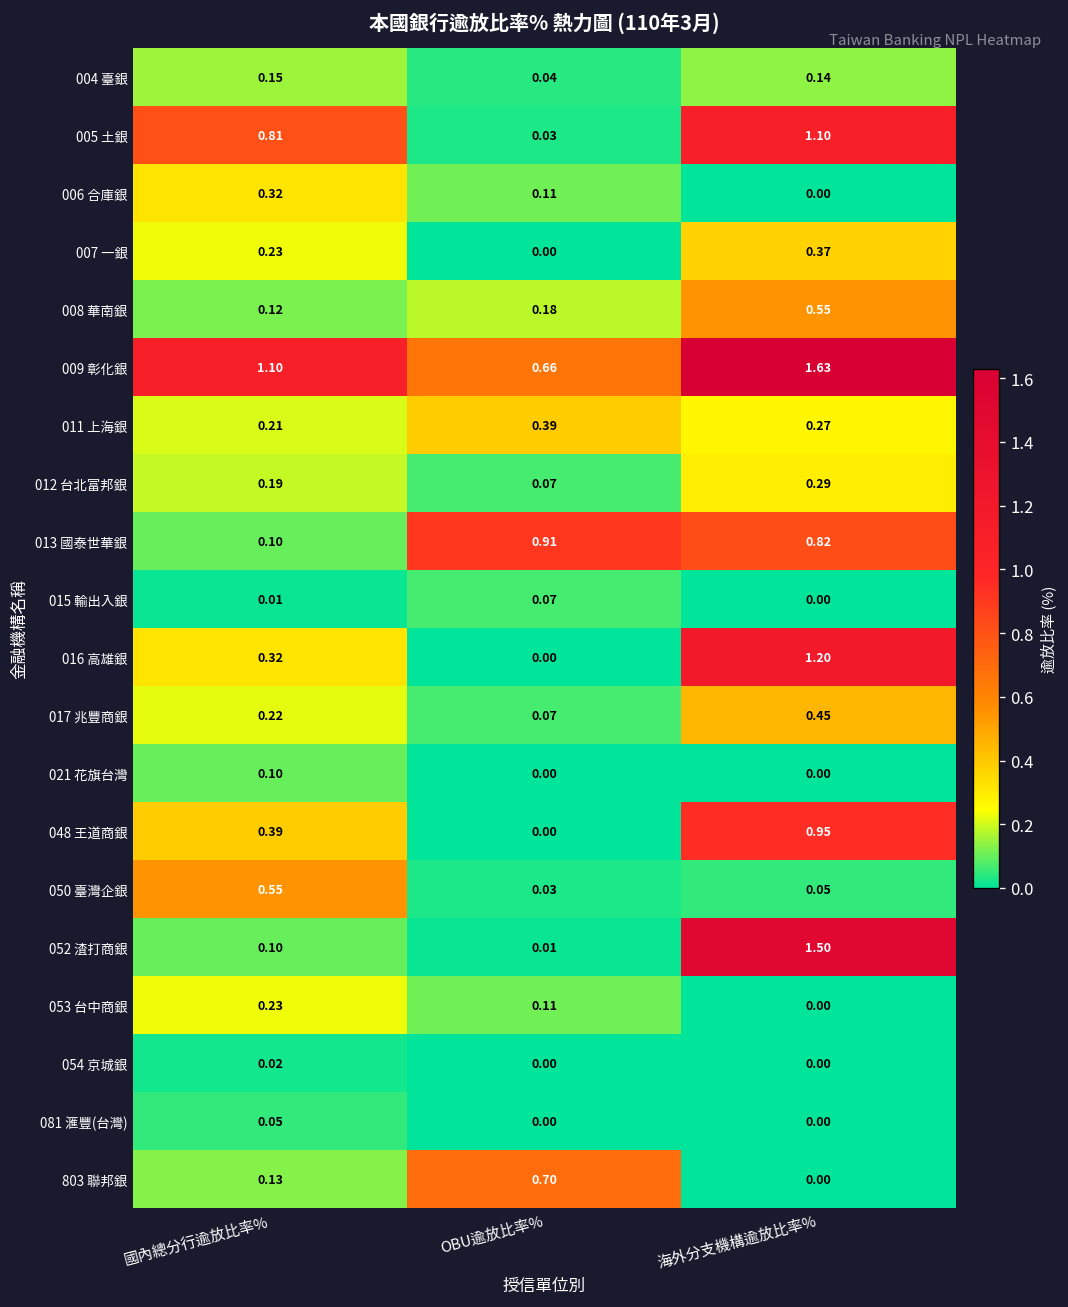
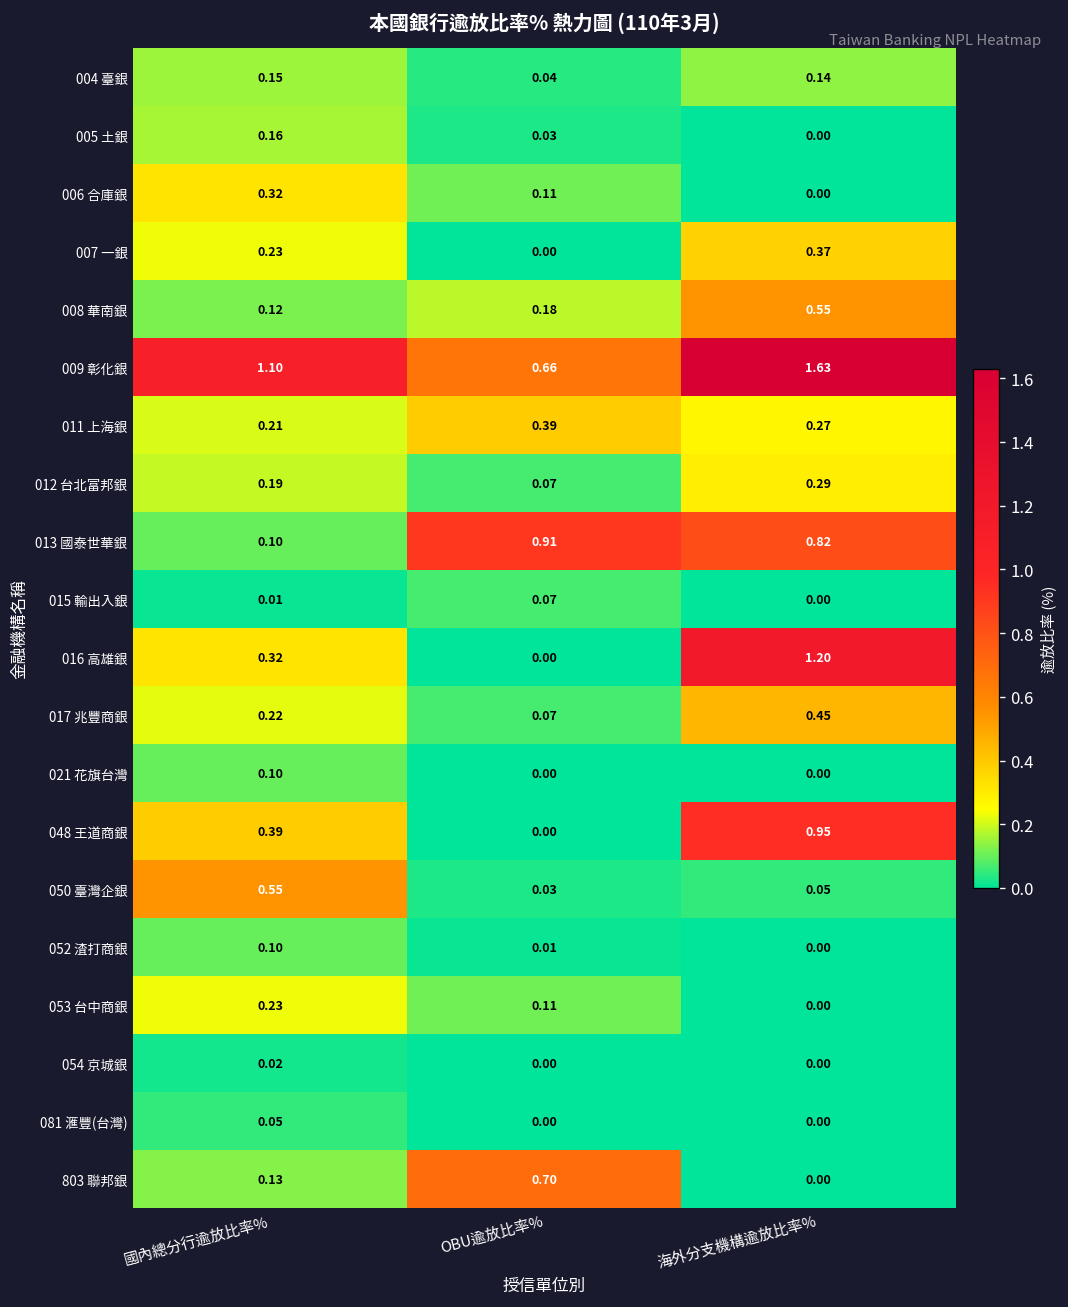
  {
    "004 臺銀": {
      "國內總分行逾放比率%": 0.15,
      "OBU逾放比率%": 0.04,
      "海外分支機構逾放比率%": 0.14
    },
    "005 土銀": {
-     "國內總分行逾放比率%": 0.81,
+     "國內總分行逾放比率%": 0.16,
      "OBU逾放比率%": 0.03,
-     "海外分支機構逾放比率%": 1.10
+     "海外分支機構逾放比率%": 0.00
    },
    "006 合庫銀": {
      "國內總分行逾放比率%": 0.32,
      "OBU逾放比率%": 0.11,
      "海外分支機構逾放比率%": 0.00
    },
    "007 一銀": {
      "國內總分行逾放比率%": 0.23,
      "OBU逾放比率%": 0.00,
      "海外分支機構逾放比率%": 0.37
    },
    "008 華南銀": {
      "國內總分行逾放比率%": 0.12,
      "OBU逾放比率%": 0.18,
      "海外分支機構逾放比率%": 0.55
    },
    "009 彰化銀": {
      "國內總分行逾放比率%": 1.10,
      "OBU逾放比率%": 0.66,
      "海外分支機構逾放比率%": 1.63
    },
    "011 上海銀": {
      "國內總分行逾放比率%": 0.21,
      "OBU逾放比率%": 0.39,
      "海外分支機構逾放比率%": 0.27
    },
    "012 台北富邦銀": {
      "國內總分行逾放比率%": 0.19,
      "OBU逾放比率%": 0.07,
      "海外分支機構逾放比率%": 0.29
    },
    "013 國泰世華銀": {
      "國內總分行逾放比率%": 0.10,
      "OBU逾放比率%": 0.91,
      "海外分支機構逾放比率%": 0.82
    },
    "015 輸出入銀": {
      "國內總分行逾放比率%": 0.01,
      "OBU逾放比率%": 0.07,
      "海外分支機構逾放比率%": 0.00
    },
    "016 高雄銀": {
      "國內總分行逾放比率%": 0.32,
      "OBU逾放比率%": 0.00,
      "海外分支機構逾放比率%": 1.20
    },
    "017 兆豐商銀": {
      "國內總分行逾放比率%": 0.22,
      "OBU逾放比率%": 0.07,
      "海外分支機構逾放比率%": 0.45
    },
    "021 花旗台灣": {
      "國內總分行逾放比率%": 0.10,
      "OBU逾放比率%": 0.00,
      "海外分支機構逾放比率%": 0.00
    },
    "048 王道商銀": {
      "國內總分行逾放比率%": 0.39,
      "OBU逾放比率%": 0.00,
      "海外分支機構逾放比率%": 0.95
    },
    "050 臺灣企銀": {
      "國內總分行逾放比率%": 0.55,
      "OBU逾放比率%": 0.03,
      "海外分支機構逾放比率%": 0.05
    },
    "052 渣打商銀": {
      "國內總分行逾放比率%": 0.10,
      "OBU逾放比率%": 0.01,
-     "海外分支機構逾放比率%": 1.50
+     "海外分支機構逾放比率%": 0.00
    },
    "053 台中商銀": {
      "國內總分行逾放比率%": 0.23,
      "OBU逾放比率%": 0.11,
      "海外分支機構逾放比率%": 0.00
    },
    "054 京城銀": {
      "國內總分行逾放比率%": 0.02,
      "OBU逾放比率%": 0.00,
      "海外分支機構逾放比率%": 0.00
    },
    "081 滙豐(台灣)": {
      "國內總分行逾放比率%": 0.05,
      "OBU逾放比率%": 0.00,
      "海外分支機構逾放比率%": 0.00
    },
    "803 聯邦銀": {
      "國內總分行逾放比率%": 0.13,
      "OBU逾放比率%": 0.70,
      "海外分支機構逾放比率%": 0.00
    }
  }
